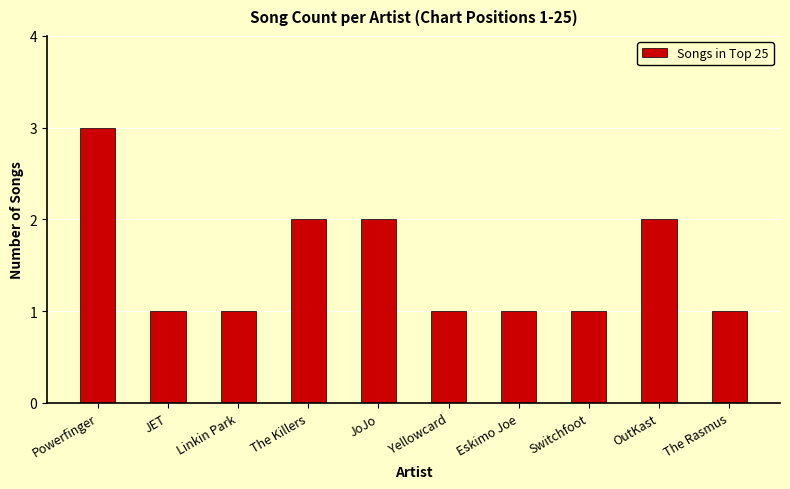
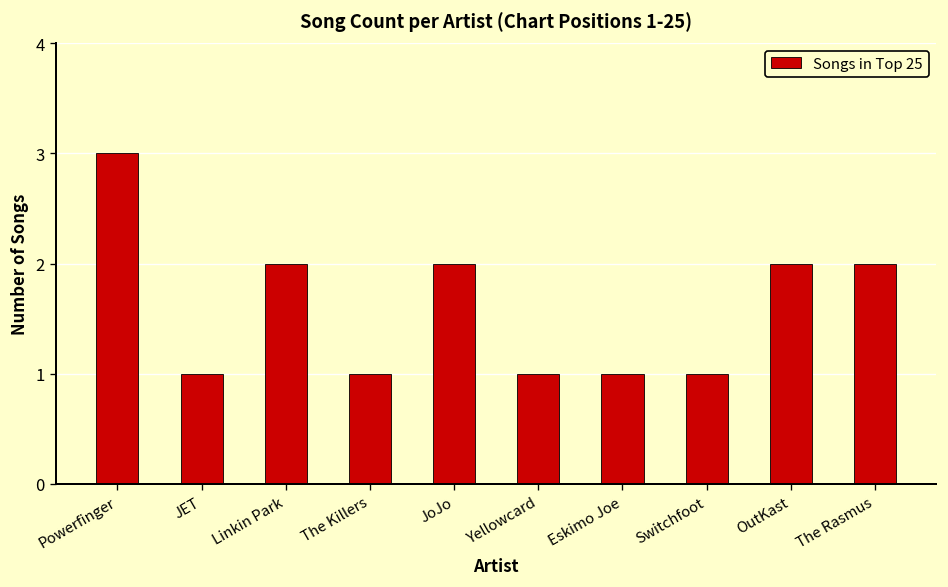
  {
    "Powerfinger": 3,
    "JET": 1,
-   "Linkin Park": 1,
-   "The Killers": 2,
+   "Linkin Park": 2,
+   "The Killers": 1,
    "JoJo": 2,
    "Yellowcard": 1,
    "Eskimo Joe": 1,
    "Switchfoot": 1,
    "OutKast": 2,
-   "The Rasmus": 1
+   "The Rasmus": 2
  }
